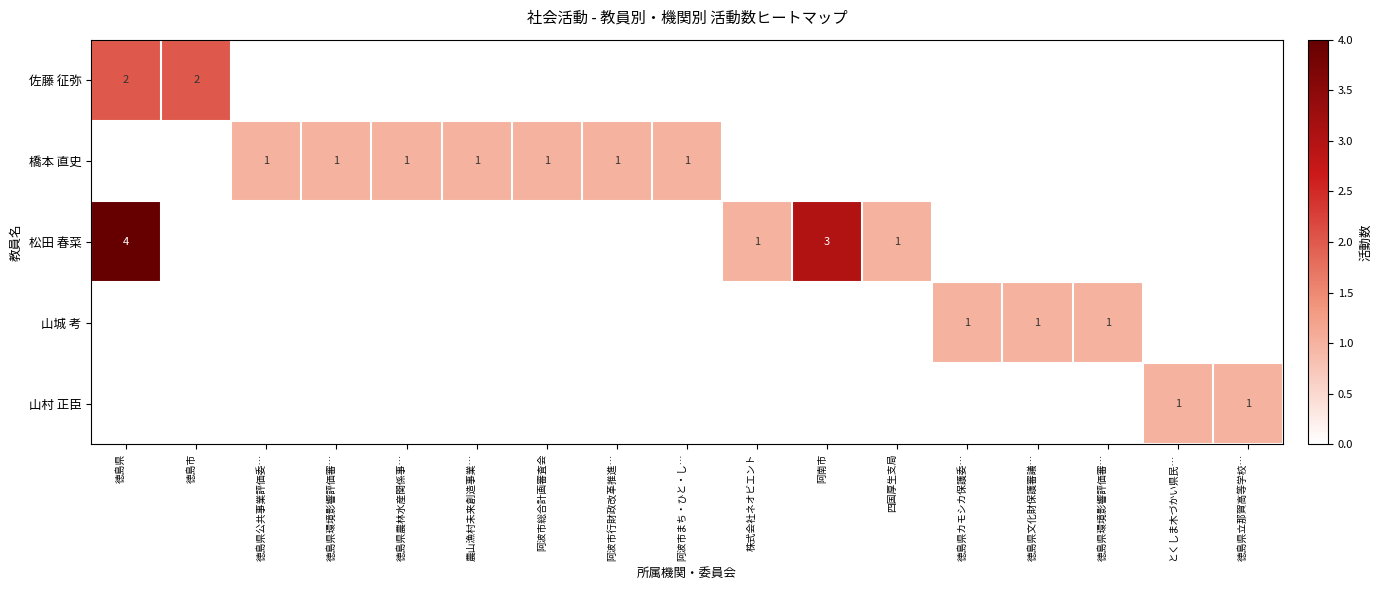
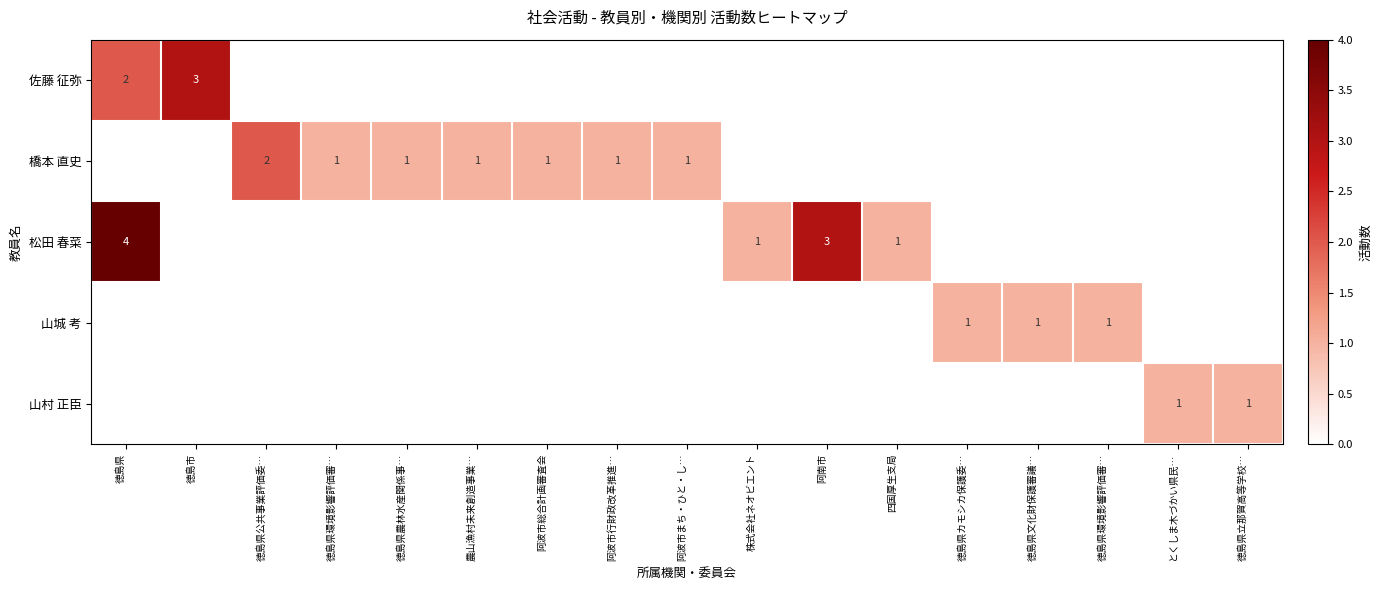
  {
    "佐藤 征弥": {
      "徳島県": 2,
-     "徳島市": 2
+     "徳島市": 3
    },
    "橋本 直史": {
-     "徳島県公共事業評価委…": 1,
+     "徳島県公共事業評価委…": 2,
      "徳島県農林水産関係事…": 1,
      "農山漁村未来創造事業…": 1,
      "阿波市総合計画審査会": 1,
      "阿波市行財政改革推進…": 1,
      "阿波市まち・ひと・し…": 1
    },
    "松田 春菜": {
      "徳島県": 4,
      "株式会社ネオビエント": 1,
      "阿南市": 3,
      "四国厚生支局": 1
    },
    "山城 考": {
      "徳島県カモシカ保護委…": 1,
      "徳島県文化財保護審議…": 1
    },
    "山村 正臣": {
      "とくしま木づかい県民…": 1,
      "徳島県立那賀高等学校…": 1
    }
  }
